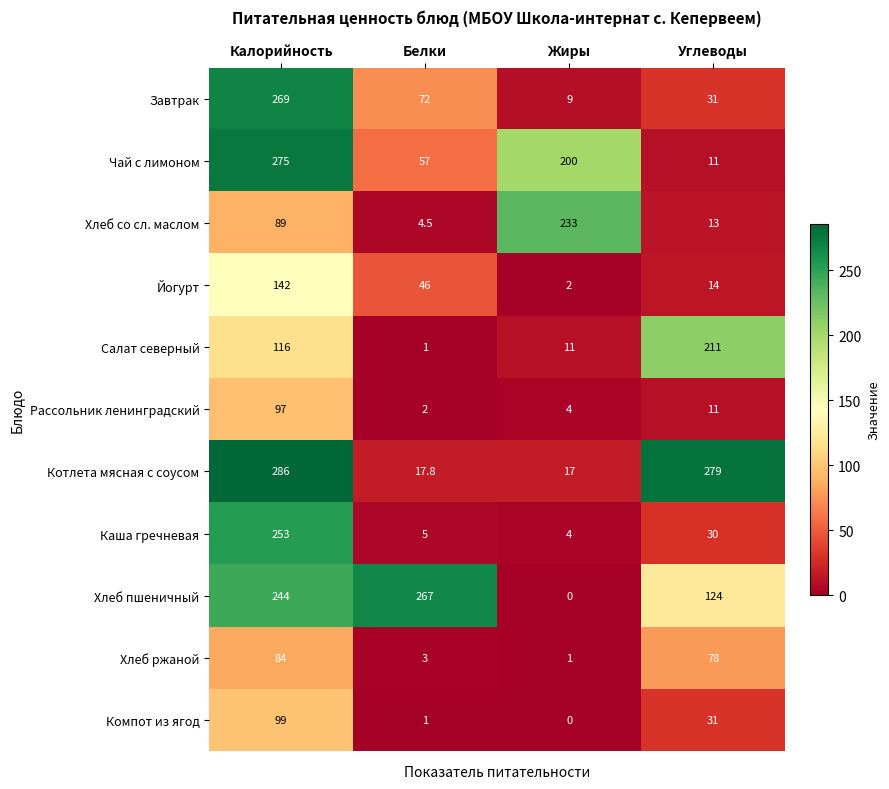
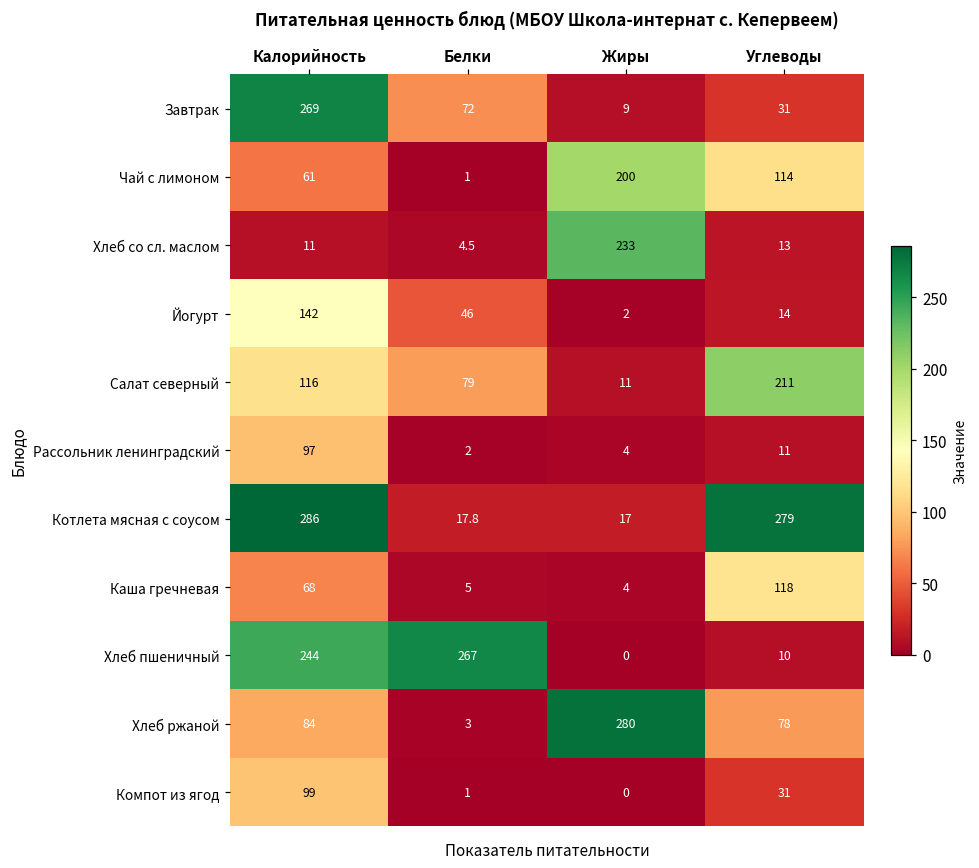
  {
    "Завтрак": {
      "Калорийность": 269,
      "Белки": 72,
      "Жиры": 9,
      "Углеводы": 31
    },
    "Чай с лимоном": {
-     "Калорийность": 275,
-     "Белки": 57,
+     "Калорийность": 61,
+     "Белки": 1,
      "Жиры": 200,
-     "Углеводы": 11
+     "Углеводы": 114
    },
    "Хлеб со сл. маслом": {
-     "Калорийность": 89,
+     "Калорийность": 11,
      "Белки": 4.5,
      "Жиры": 233,
      "Углеводы": 13
    },
    "Йогурт": {
      "Калорийность": 142,
      "Белки": 46,
      "Жиры": 2,
      "Углеводы": 14
    },
    "Салат северный": {
      "Калорийность": 116,
-     "Белки": 1,
+     "Белки": 79,
      "Жиры": 11,
      "Углеводы": 211
    },
    "Рассольник ленинградский": {
      "Калорийность": 97,
      "Белки": 2,
      "Жиры": 4,
      "Углеводы": 11
    },
    "Котлета мясная с соусом": {
      "Калорийность": 286,
      "Белки": 17.8,
      "Жиры": 17,
      "Углеводы": 279
    },
    "Каша гречневая": {
-     "Калорийность": 253,
+     "Калорийность": 68,
      "Белки": 5,
      "Жиры": 4,
-     "Углеводы": 30
+     "Углеводы": 118
    },
    "Хлеб пшеничный": {
      "Калорийность": 244,
      "Белки": 267,
      "Жиры": 0,
-     "Углеводы": 124
+     "Углеводы": 10
    },
    "Хлеб ржаной": {
      "Калорийность": 84,
      "Белки": 3,
-     "Жиры": 1,
+     "Жиры": 280,
      "Углеводы": 78
    },
    "Компот из ягод": {
      "Калорийность": 99,
      "Белки": 1,
      "Жиры": 0,
      "Углеводы": 31
    }
  }
